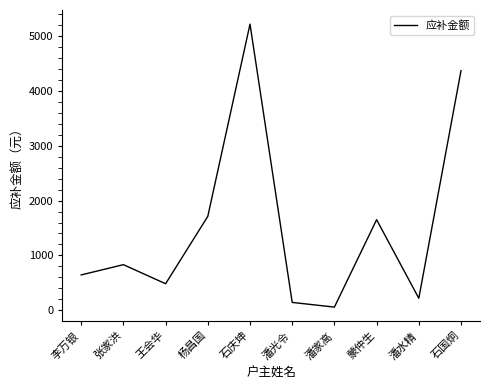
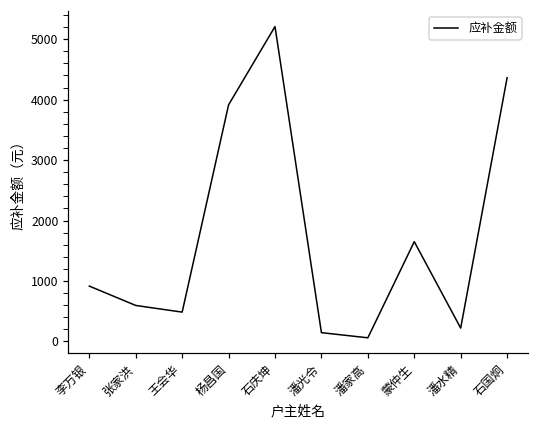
  {
-   "李万银": 600,
-   "张家洪": 800,
+   "李万银": 900,
+   "张家洪": 600,
    "王会华": 500,
-   "杨昌国": 1700,
+   "杨昌国": 3900,
    "石庆坤": 5200,
    "潘光令": 100,
    "潘家高": 100,
    "蒙仲生": 1700,
    "潘水精": 200,
    "石国炯": 4400
  }
